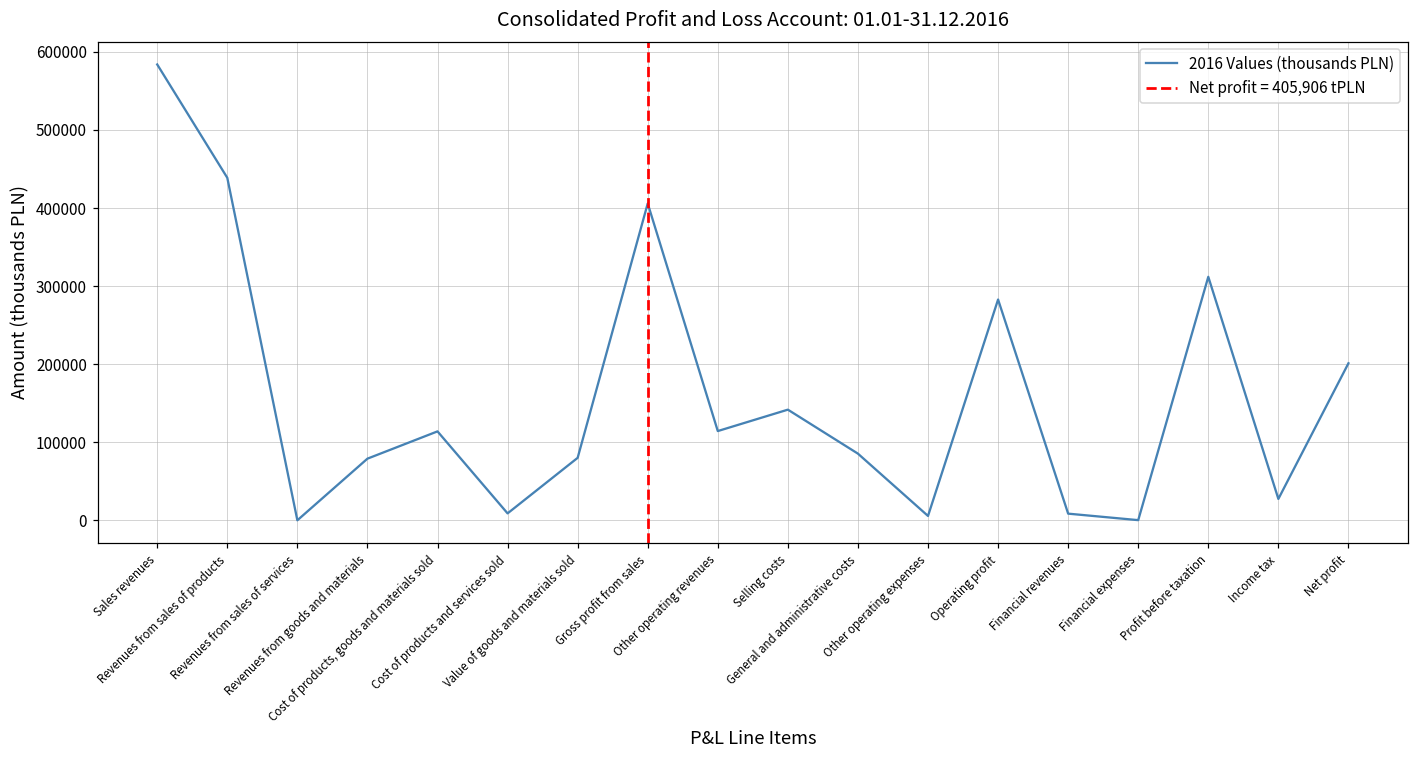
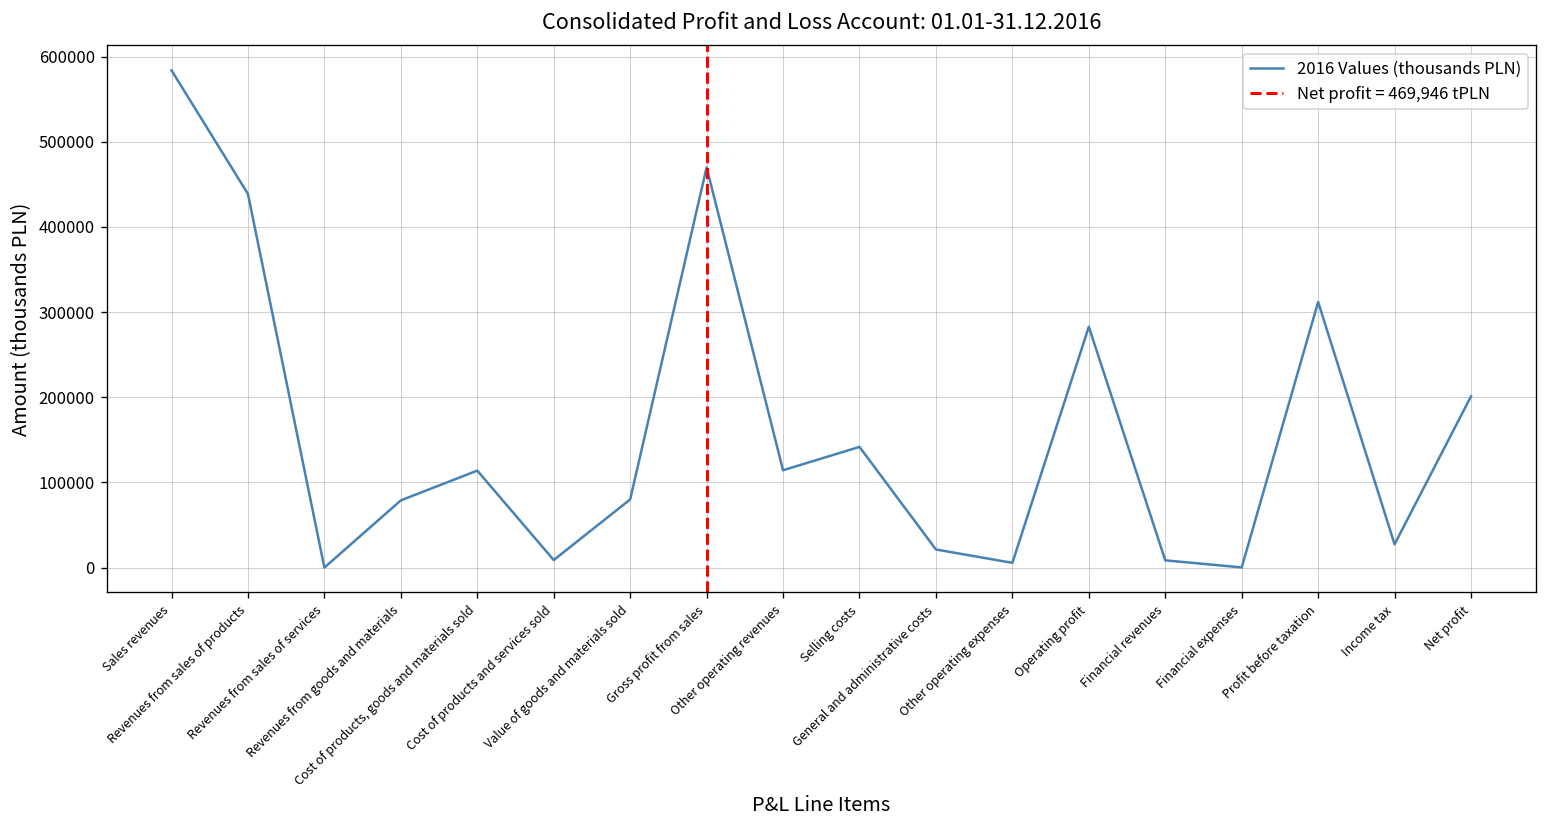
  {
    "Sales revenues": 580000,
    "Revenues from sales of products": 440000,
    "Revenues from sales of services": 0,
    "Revenues from goods and materials": 80000,
    "Cost of products, goods and materials sold": 110000,
    "Cost of products and services sold": 10000,
    "Value of goods and materials sold": 80000,
-   "Gross profit from sales": 410000,
+   "Gross profit from sales": 470000,
    "Other operating revenues": 110000,
    "Selling costs": 140000,
-   "General and administrative costs": 90000,
+   "General and administrative costs": 20000,
    "Other operating expenses": 10000,
    "Operating profit": 280000,
    "Financial revenues": 10000,
    "Financial expenses": 0,
    "Profit before taxation": 310000,
    "Income tax": 30000,
    "Net profit": 200000
  }
